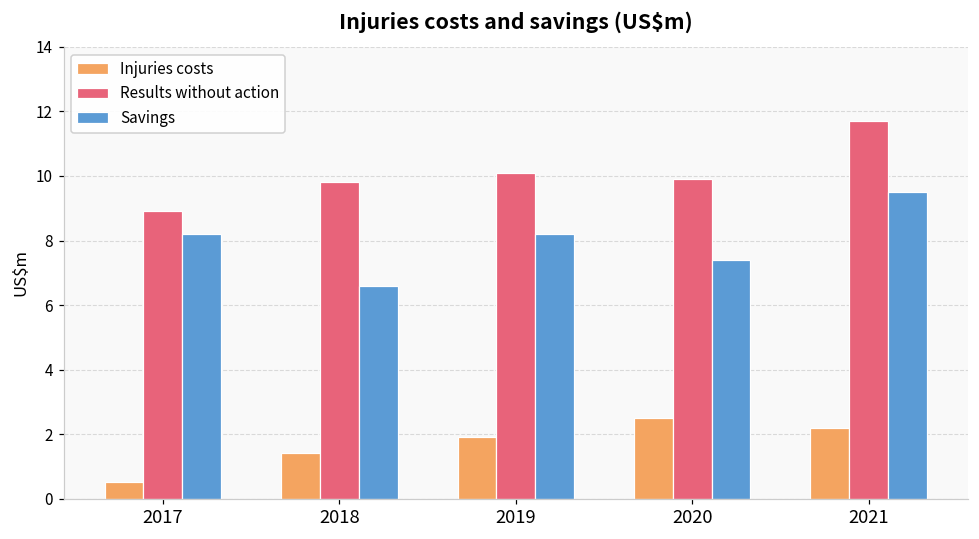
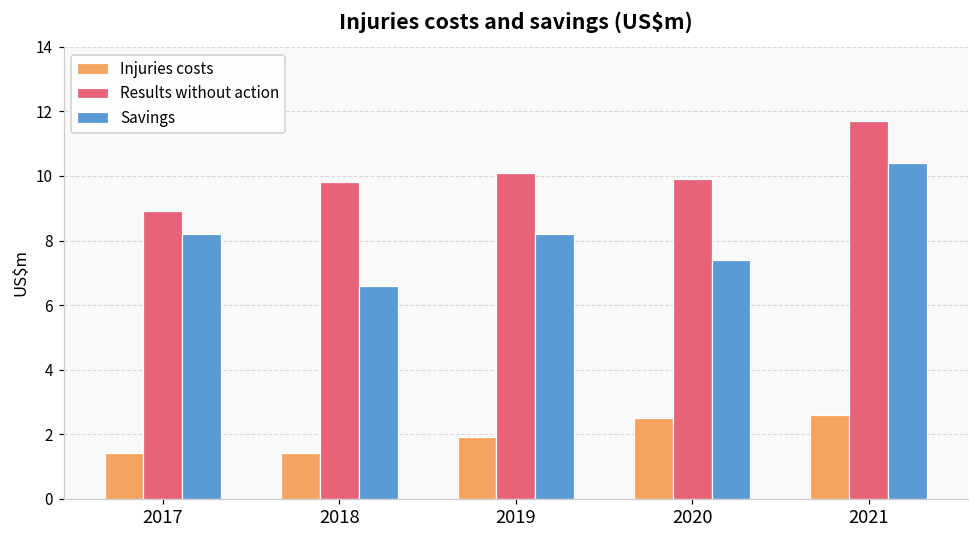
  {
    "Injuries costs": {
-     "2017": 0.5,
+     "2017": 1.4,
      "2018": 1.4,
      "2019": 1.9,
      "2020": 2.5,
-     "2021": 2.2
+     "2021": 2.6
    },
    "Results without action": {
      "2017": 8.9,
      "2018": 9.8,
      "2019": 10.1,
      "2020": 9.9,
      "2021": 11.7
    },
    "Savings": {
      "2017": 8.2,
      "2018": 6.6,
      "2019": 8.2,
      "2020": 7.4,
-     "2021": 9.5
+     "2021": 10.4
    }
  }
